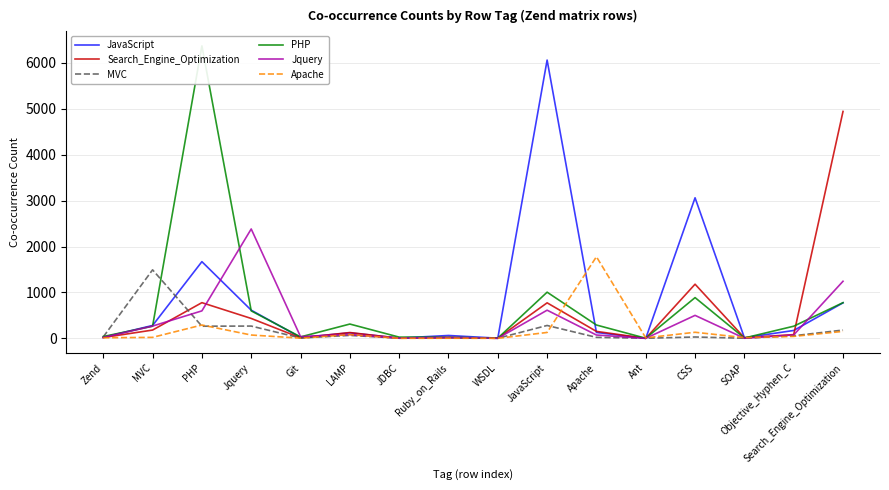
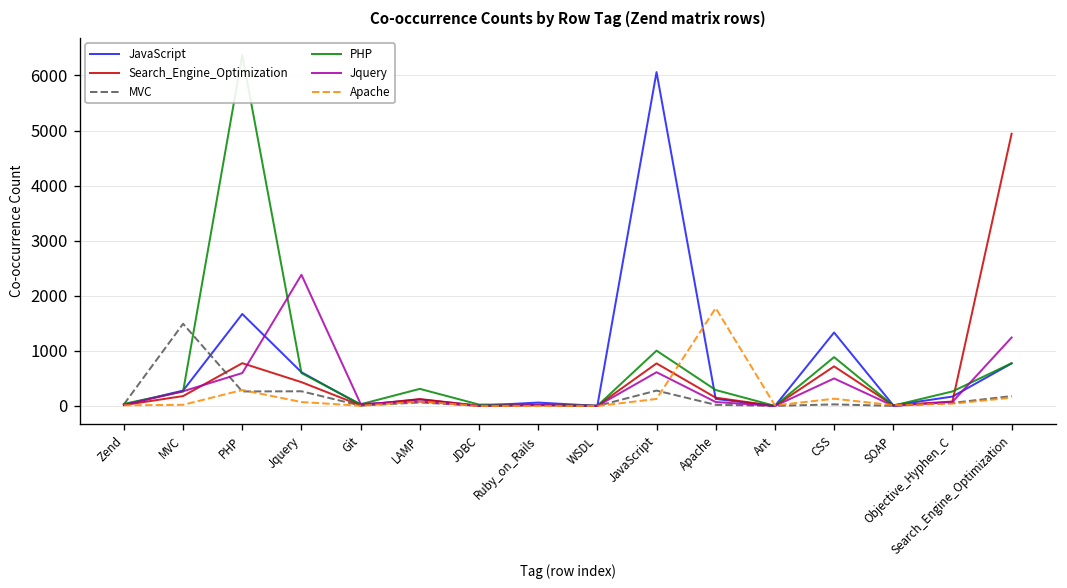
  {
    "JavaScript": {
      "PHP": 1700,
      "JavaScript": 6100,
-     "CSS": 3100,
+     "CSS": 1300,
      "Objective_Hyphen_C": 200
    },
    "Search_Engine_Optimization": {
      "MVC": 200,
      "PHP": 800,
      "Jquery": 400,
      "JavaScript": 800,
-     "CSS": 1200,
+     "CSS": 700,
      "Search_Engine_Optimization": 4900
    },
    "MVC": {
      "MVC": 1500,
      "Jquery": 300,
      "JavaScript": 300,
      "CSS": 0
    },
    "PHP": {
      "LAMP": 300,
      "JavaScript": 1000,
      "Apache": 300,
      "CSS": 900,
      "Objective_Hyphen_C": 300
    },
    "Jquery": {
      "PHP": 600,
      "Jquery": 2400,
      "JavaScript": 600,
      "CSS": 500,
      "Search_Engine_Optimization": 1200
    },
    "Apache": {
      "MVC": 0,
      "Jquery": 100,
      "JavaScript": 100,
      "Apache": 1800,
      "CSS": 100
    }
  }
